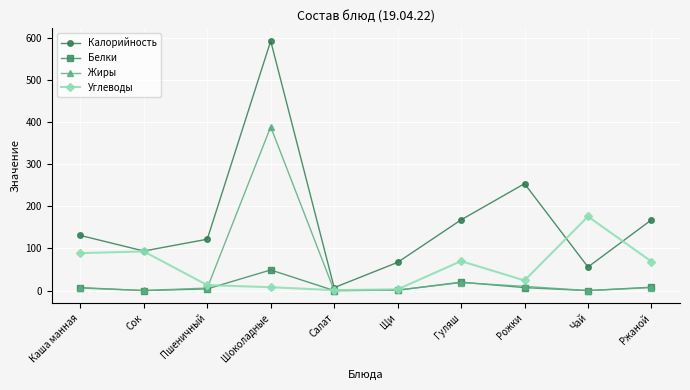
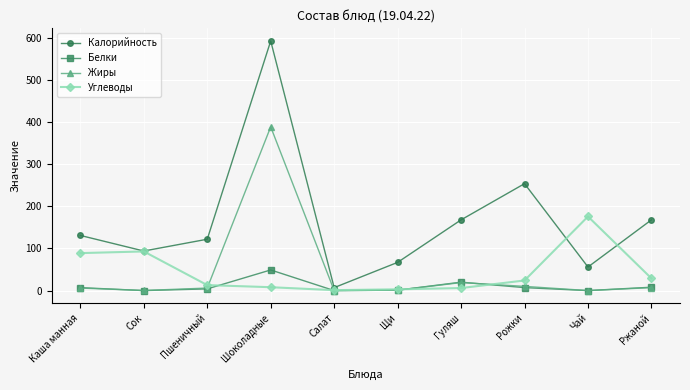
  {
    "Углеводы": {
      "Каша манная": 90,
      "Пшеничный": 10,
      "Шоколадные": 10,
-     "Гуляш": 70,
+     "Гуляш": 10,
      "Рожки": 20,
      "Чай": 180,
-     "Ржаной": 70
+     "Ржаной": 30
    }
  }
